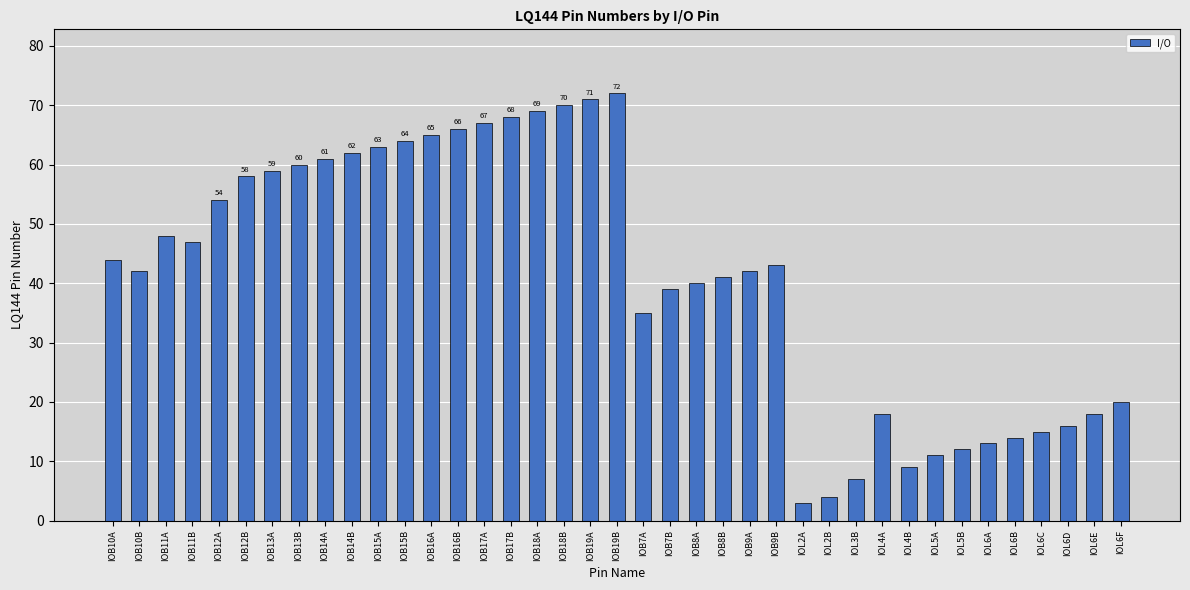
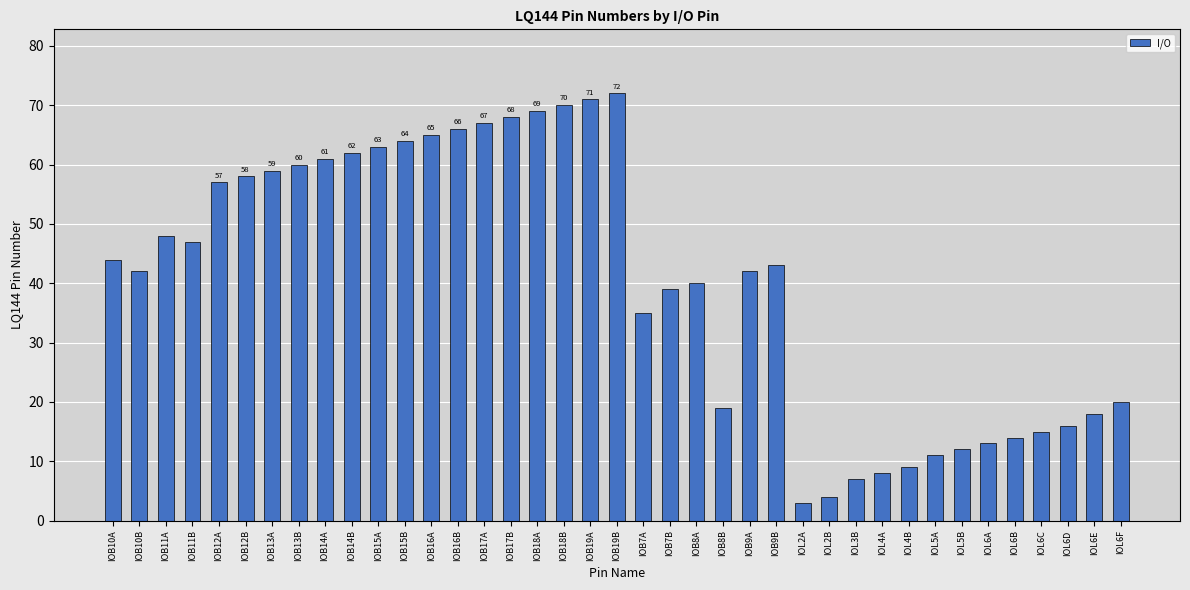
  {
-   "IOB12A": 54,
+   "IOB12A": 57,
    "IOB12B": 58,
    "IOB13A": 59,
    "IOB13B": 60,
    "IOB14A": 61,
    "IOB14B": 62,
    "IOB15A": 63,
    "IOB15B": 64,
    "IOB16A": 65,
    "IOB16B": 66,
    "IOB17A": 67,
    "IOB17B": 68,
    "IOB18A": 69,
    "IOB18B": 70,
    "IOB19A": 71,
    "IOB19B": 72,
-   "IOB8B": 41,
-   "IOL4A": 18
+   "IOB8B": 19,
+   "IOL4A": 8
  }
